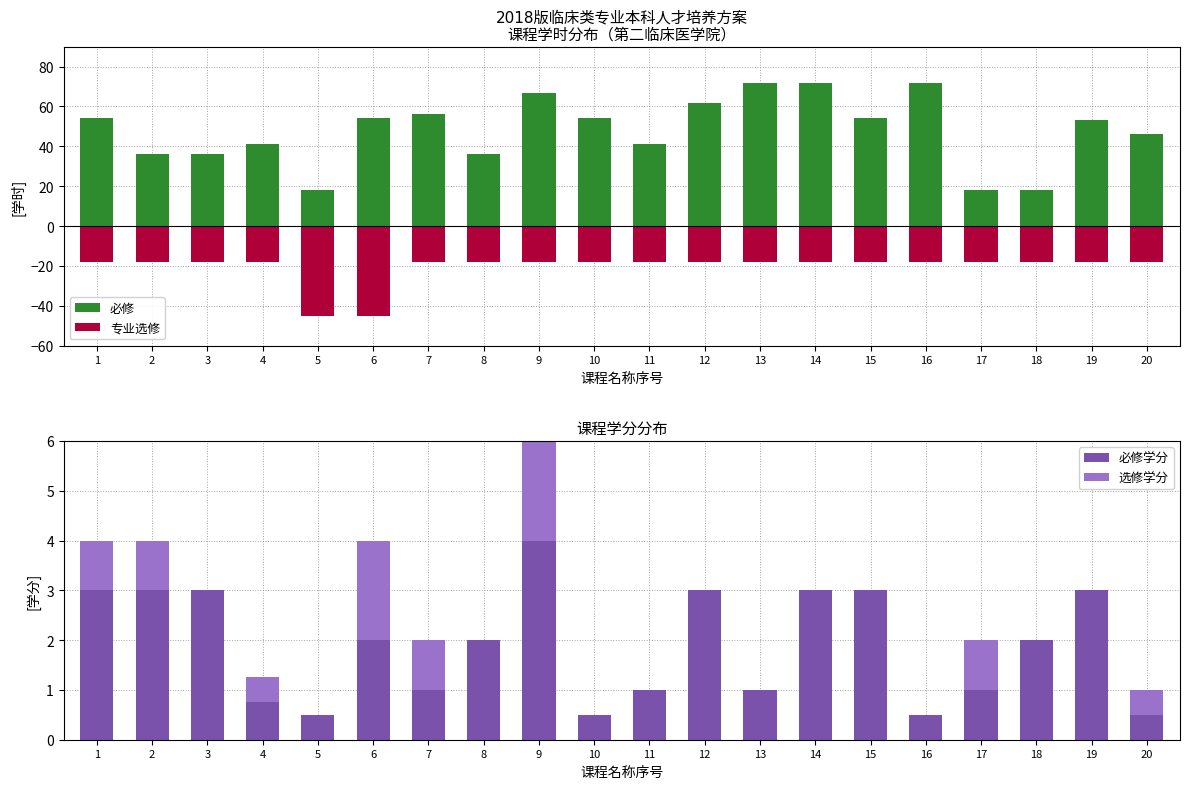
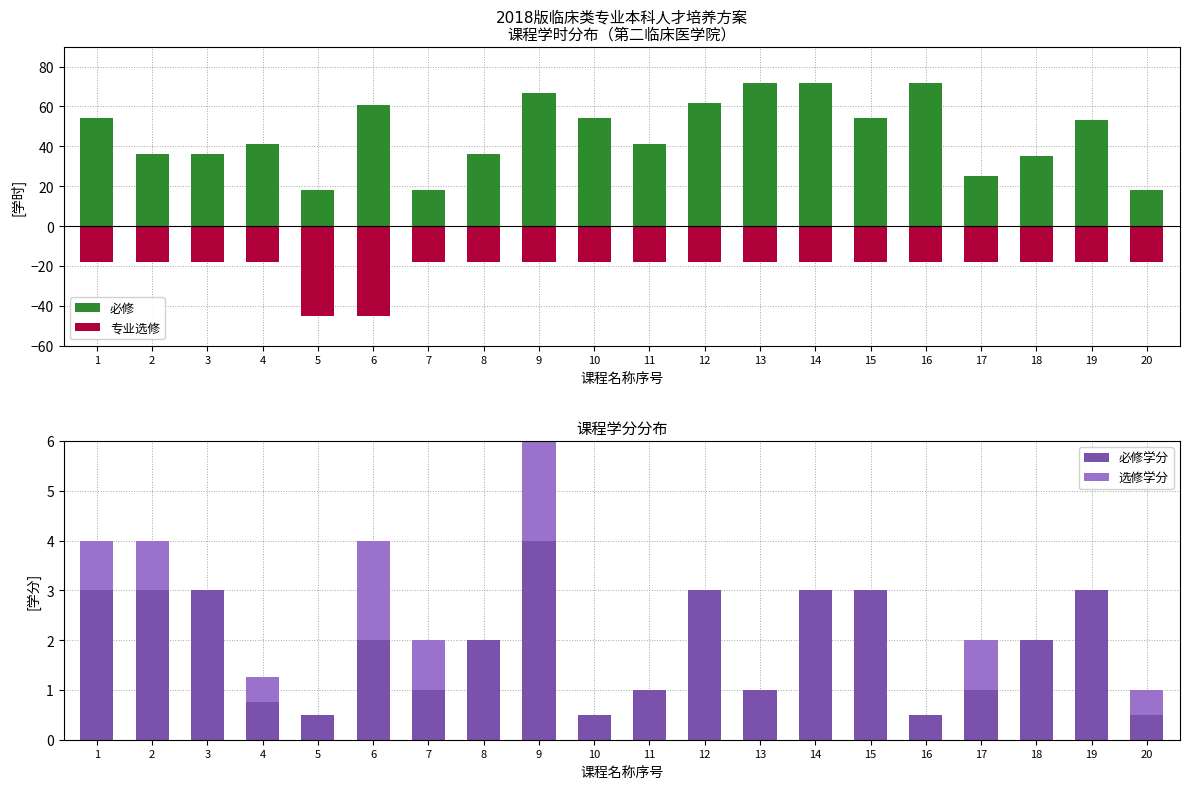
  {
    "2018版临床类专业本科人才培养方案 课程学时分布（第二临床医学院）": {
      "必修": {
        "1": 54,
        "2": 36,
        "3": 36,
        "4": 41,
        "5": 18,
-       "6": 54,
-       "7": 56,
+       "6": 61,
+       "7": 18,
        "8": 36,
        "9": 67,
        "10": 54,
        "11": 41,
        "12": 62,
        "13": 72,
        "14": 72,
        "15": 54,
        "16": 72,
-       "17": 18,
-       "18": 18,
+       "17": 25,
+       "18": 35,
        "19": 53,
-       "20": 46
+       "20": 18
      },
      "专业选修": {
        "1": -18,
        "2": -18,
        "3": -18,
        "4": -18,
        "5": -45,
        "6": -45,
        "7": -18,
        "8": -18,
        "9": -18,
        "10": -18,
        "11": -18,
        "12": -18,
        "13": -18,
        "14": -18,
        "15": -18,
        "16": -18,
        "17": -18,
        "18": -18,
        "19": -18,
        "20": -18
      }
    }
  }
